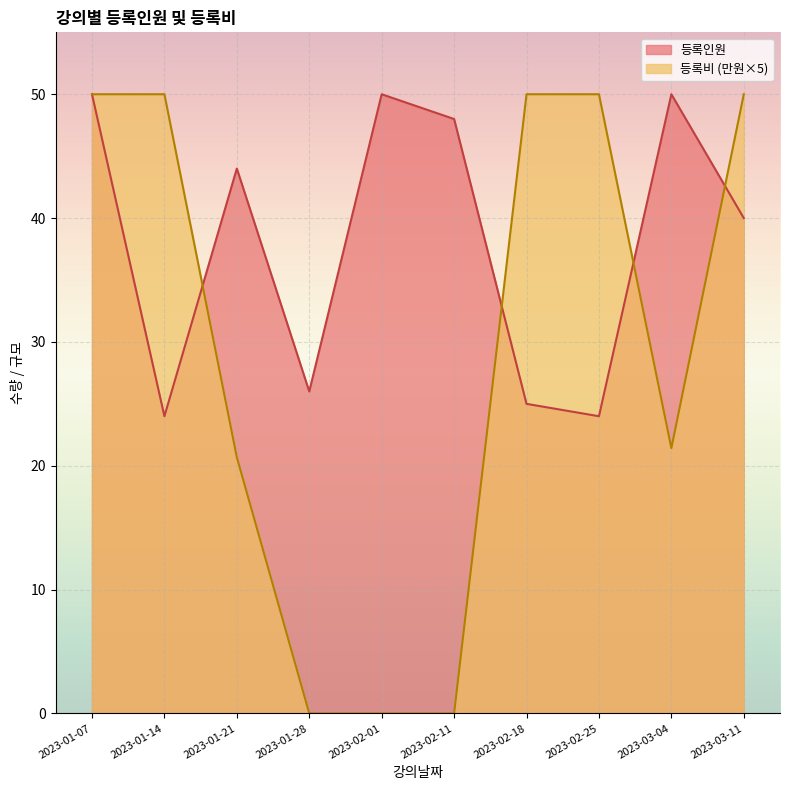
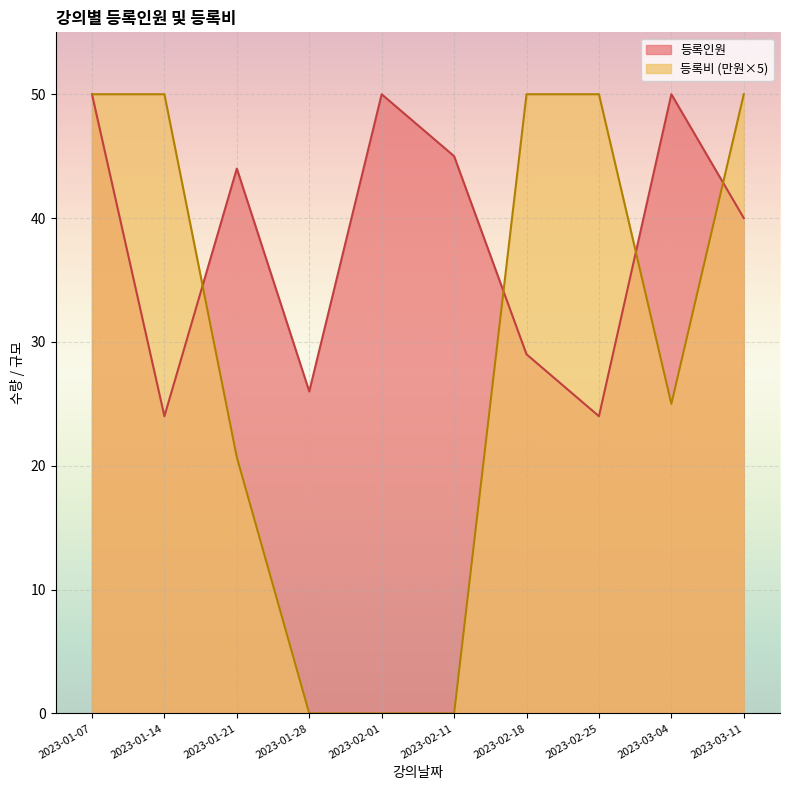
  {
    "등록인원": {
      "2023-01-14": 24,
      "2023-01-21": 44,
      "2023-01-28": 26,
      "2023-02-01": 50,
-     "2023-02-11": 48,
-     "2023-02-18": 25,
+     "2023-02-11": 45,
+     "2023-02-18": 29,
      "2023-02-25": 24,
      "2023-03-04": 50,
      "2023-03-11": 40
    },
    "등록비 (만원×5)": {
      "2023-01-14": 50.0,
      "2023-01-21": 20.7,
      "2023-01-28": 0.0,
      "2023-02-01": 0.0,
      "2023-02-11": 0.0,
      "2023-02-18": 50.0,
      "2023-02-25": 50.0,
-     "2023-03-04": 21.4,
+     "2023-03-04": 25.0,
      "2023-03-11": 50.0
    }
  }
